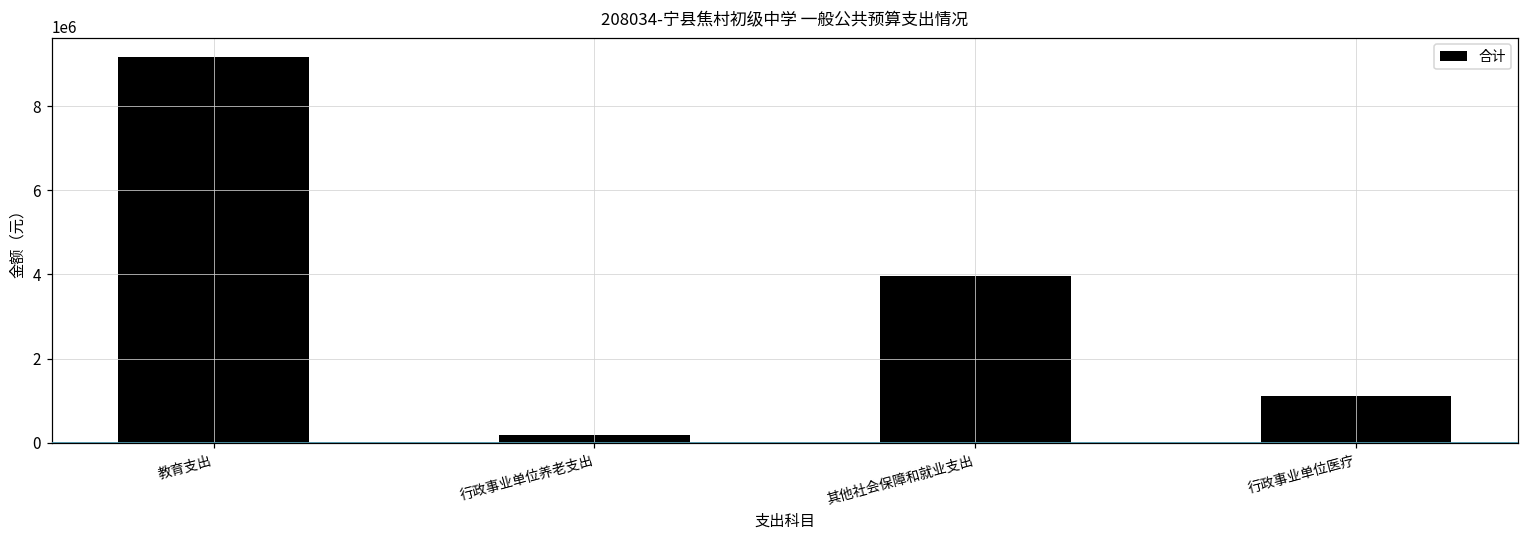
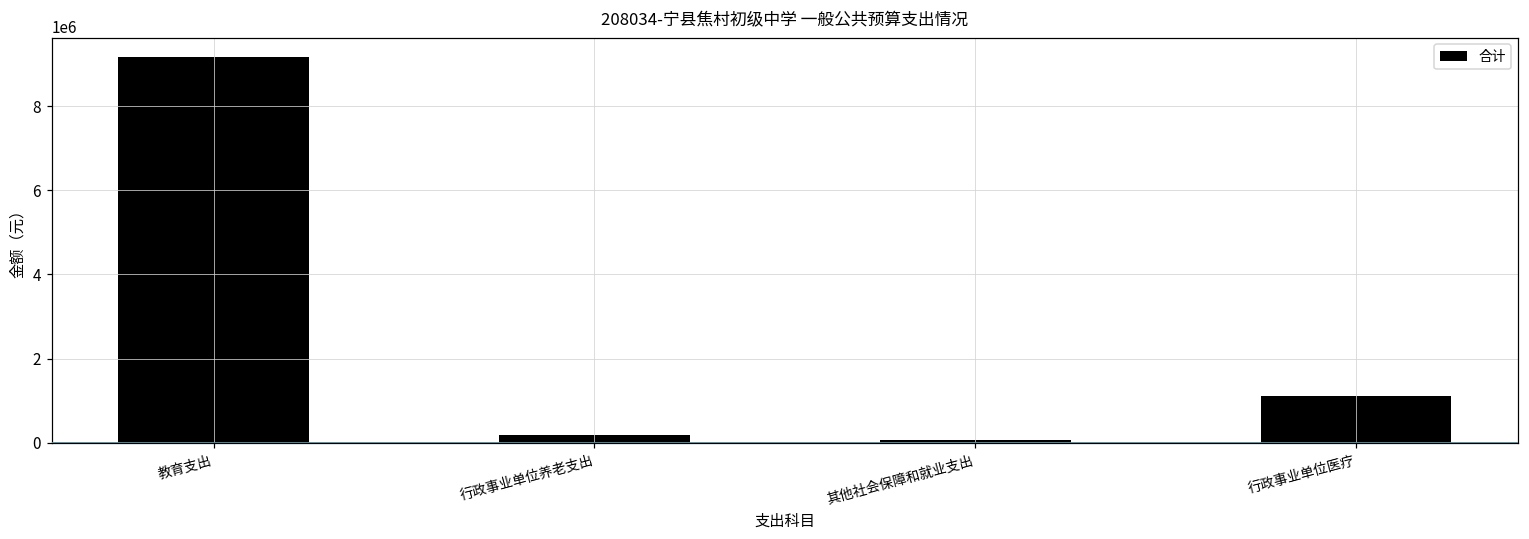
  {
    "教育支出": 9200000,
    "行政事业单位养老支出": 200000,
-   "其他社会保障和就业支出": 4000000,
+   "其他社会保障和就业支出": 100000,
    "行政事业单位医疗": 1100000
  }
